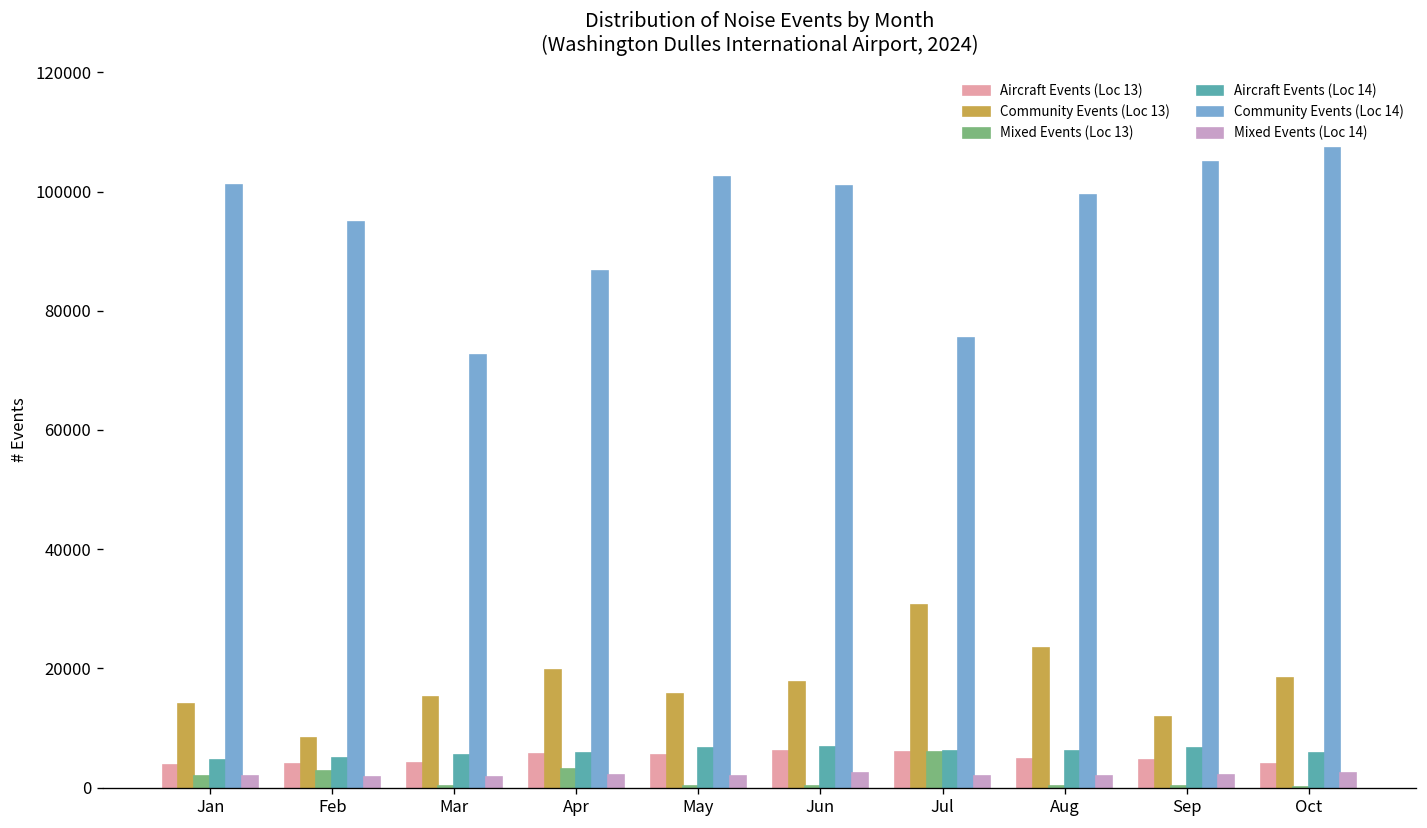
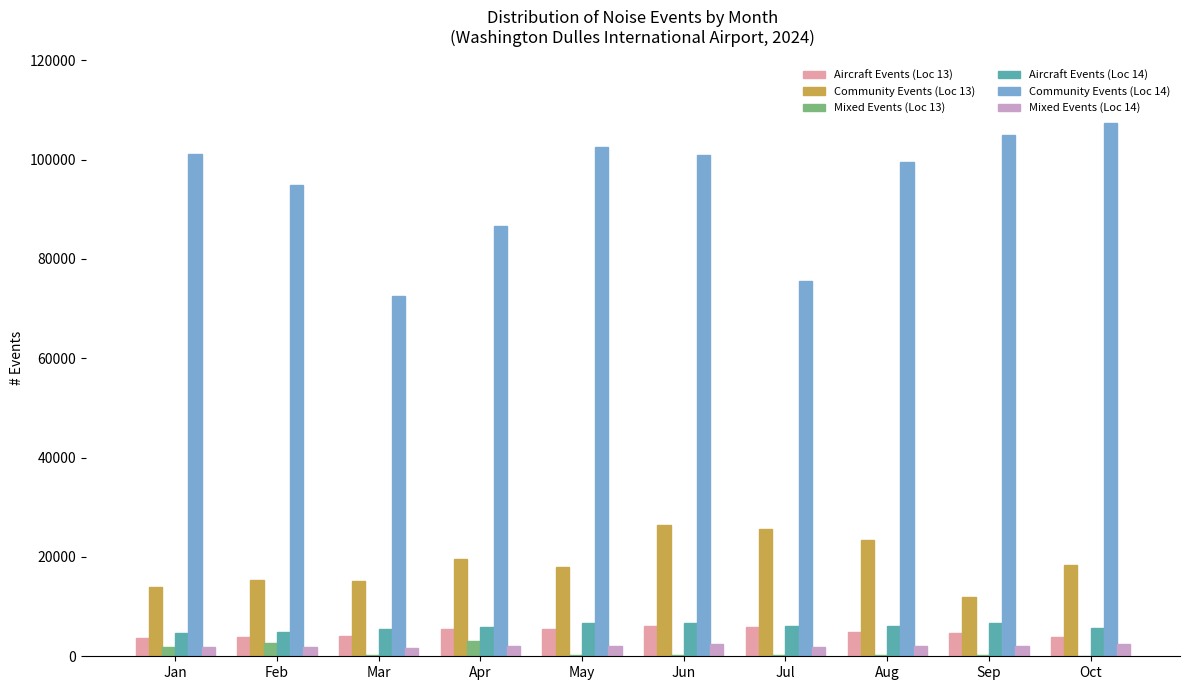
  {
    "Community Events (Loc 13)": {
      "Jan": 14000,
-     "Feb": 8000,
+     "Feb": 15000,
      "Mar": 15000,
      "Apr": 20000,
-     "May": 16000,
-     "Jun": 18000,
-     "Jul": 31000,
+     "May": 18000,
+     "Jun": 27000,
+     "Jul": 26000,
      "Aug": 23000,
      "Sep": 12000,
      "Oct": 18000
    },
    "Mixed Events (Loc 13)": {
      "Jan": 2000,
      "Feb": 3000,
      "Apr": 3000,
-     "Jul": 6000
+     "Jul": 0
    }
  }
